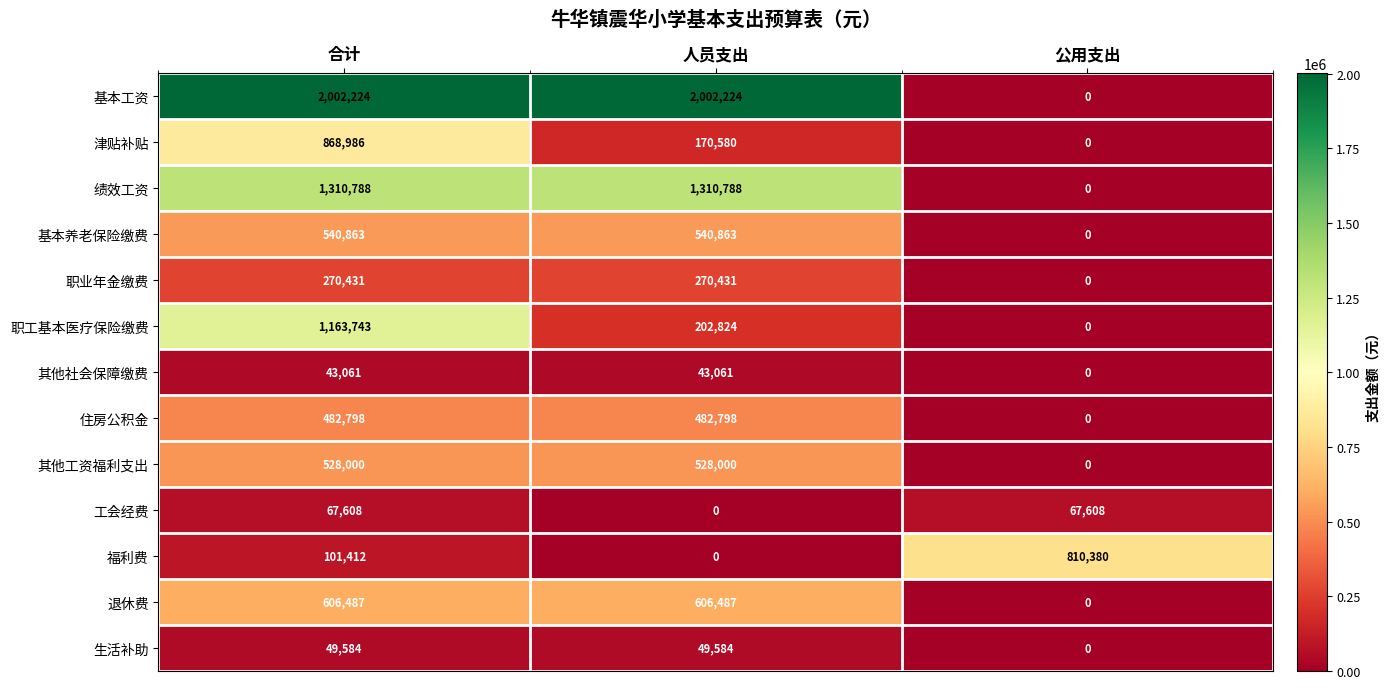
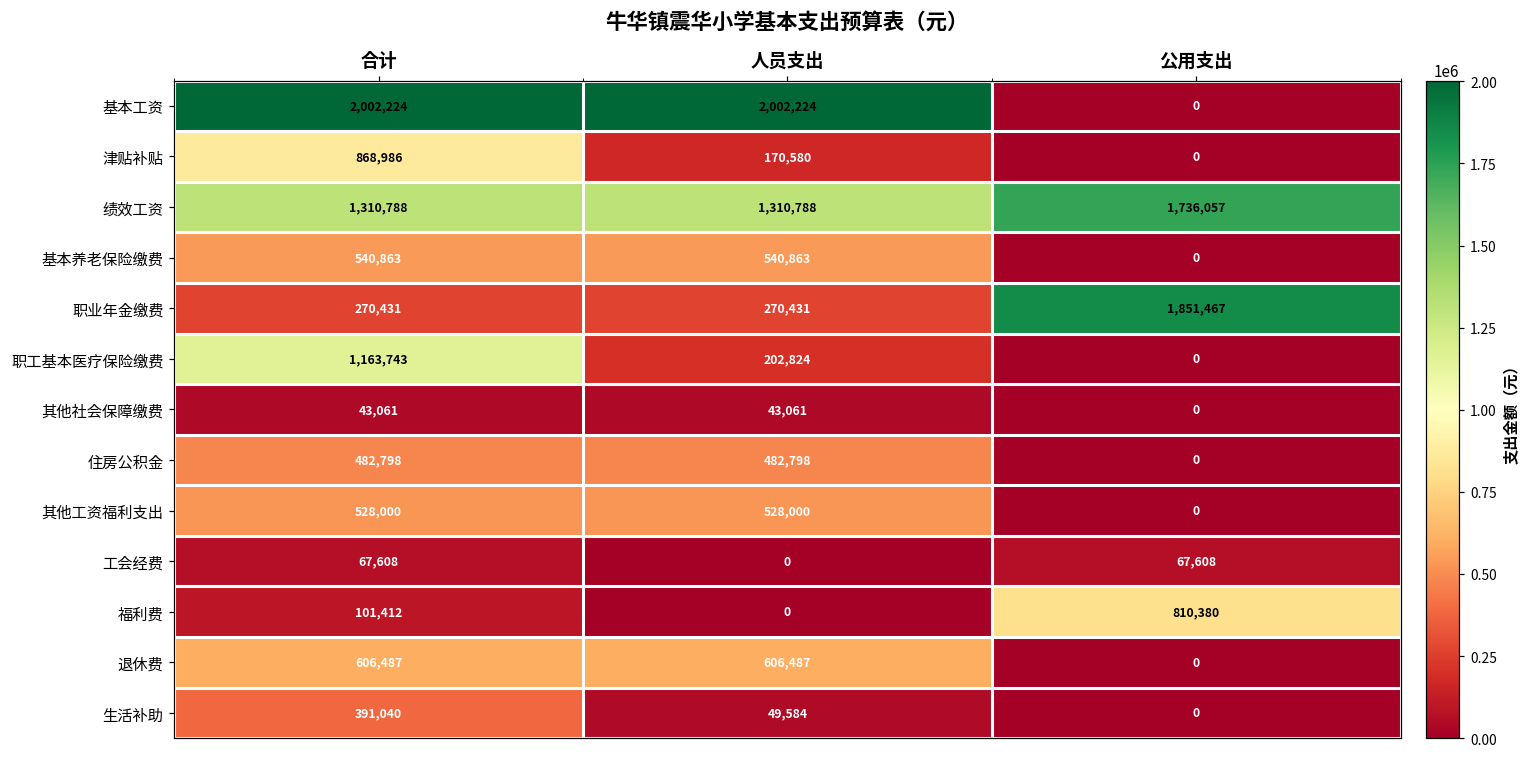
  {
    "基本工资": {
      "合计": "2,002,224",
      "人员支出": "2,002,224",
      "公用支出": "0"
    },
    "津贴补贴": {
      "合计": "868,986",
      "人员支出": "170,580",
      "公用支出": "0"
    },
    "绩效工资": {
      "合计": "1,310,788",
      "人员支出": "1,310,788",
-     "公用支出": "0"
+     "公用支出": "1,736,057"
    },
    "基本养老保险缴费": {
      "合计": "540,863",
      "人员支出": "540,863",
      "公用支出": "0"
    },
    "职业年金缴费": {
      "合计": "270,431",
      "人员支出": "270,431",
-     "公用支出": "0"
+     "公用支出": "1,851,467"
    },
    "职工基本医疗保险缴费": {
      "合计": "1,163,743",
      "人员支出": "202,824",
      "公用支出": "0"
    },
    "其他社会保障缴费": {
      "合计": "43,061",
      "人员支出": "43,061",
      "公用支出": "0"
    },
    "住房公积金": {
      "合计": "482,798",
      "人员支出": "482,798",
      "公用支出": "0"
    },
    "其他工资福利支出": {
      "合计": "528,000",
      "人员支出": "528,000",
      "公用支出": "0"
    },
    "工会经费": {
      "合计": "67,608",
      "人员支出": "0",
      "公用支出": "67,608"
    },
    "福利费": {
      "合计": "101,412",
      "人员支出": "0",
      "公用支出": "810,380"
    },
    "退休费": {
      "合计": "606,487",
      "人员支出": "606,487",
      "公用支出": "0"
    },
    "生活补助": {
-     "合计": "49,584",
+     "合计": "391,040",
      "人员支出": "49,584",
      "公用支出": "0"
    }
  }
